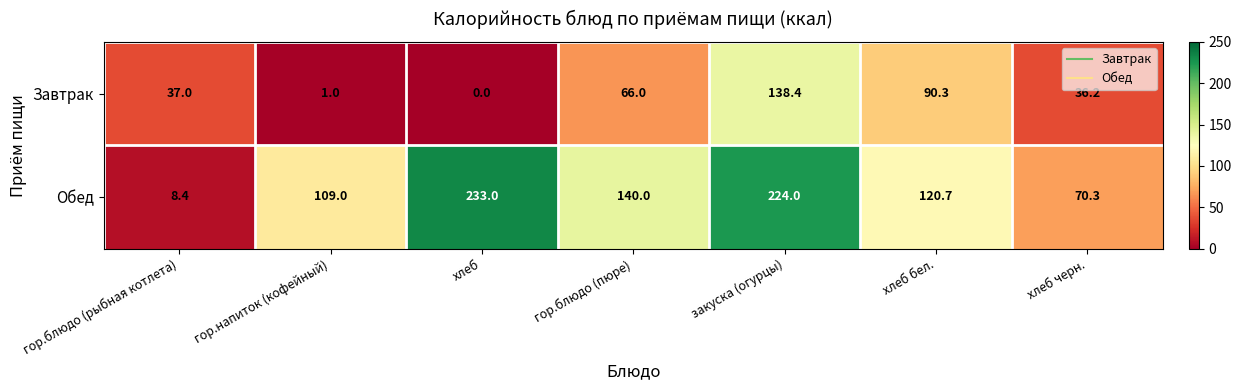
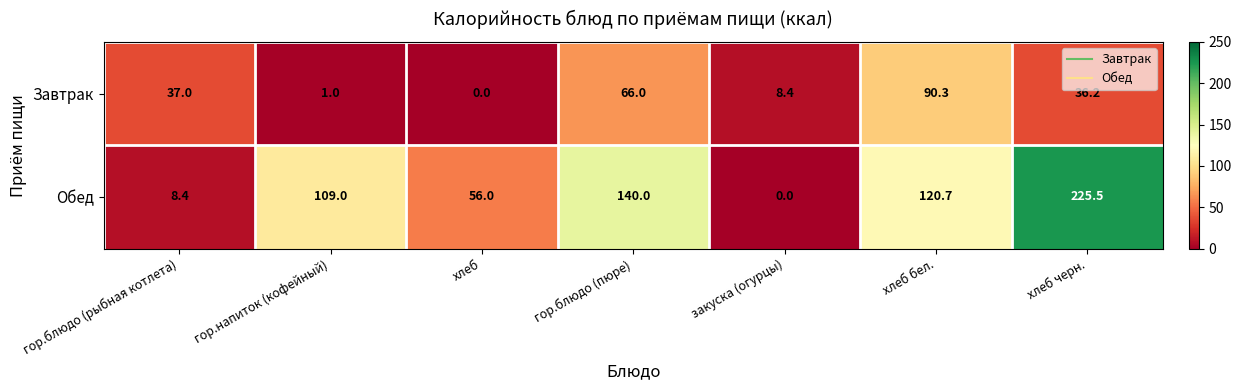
  {
    "Завтрак": {
      "гор.блюдо (рыбная котлета)": 37.0,
      "гор.напиток (кофейный)": 1.0,
      "хлеб": 0.0,
      "гор.блюдо (пюре)": 66.0,
-     "закуска (огурцы)": 138.4,
+     "закуска (огурцы)": 8.4,
      "хлеб бел.": 90.3
    },
    "Обед": {
      "гор.блюдо (рыбная котлета)": 8.4,
      "гор.напиток (кофейный)": 109.0,
-     "хлеб": 233.0,
+     "хлеб": 56.0,
      "гор.блюдо (пюре)": 140.0,
-     "закуска (огурцы)": 224.0,
+     "закуска (огурцы)": 0.0,
      "хлеб бел.": 120.7,
-     "хлеб черн.": 70.3
+     "хлеб черн.": 225.5
    }
  }
